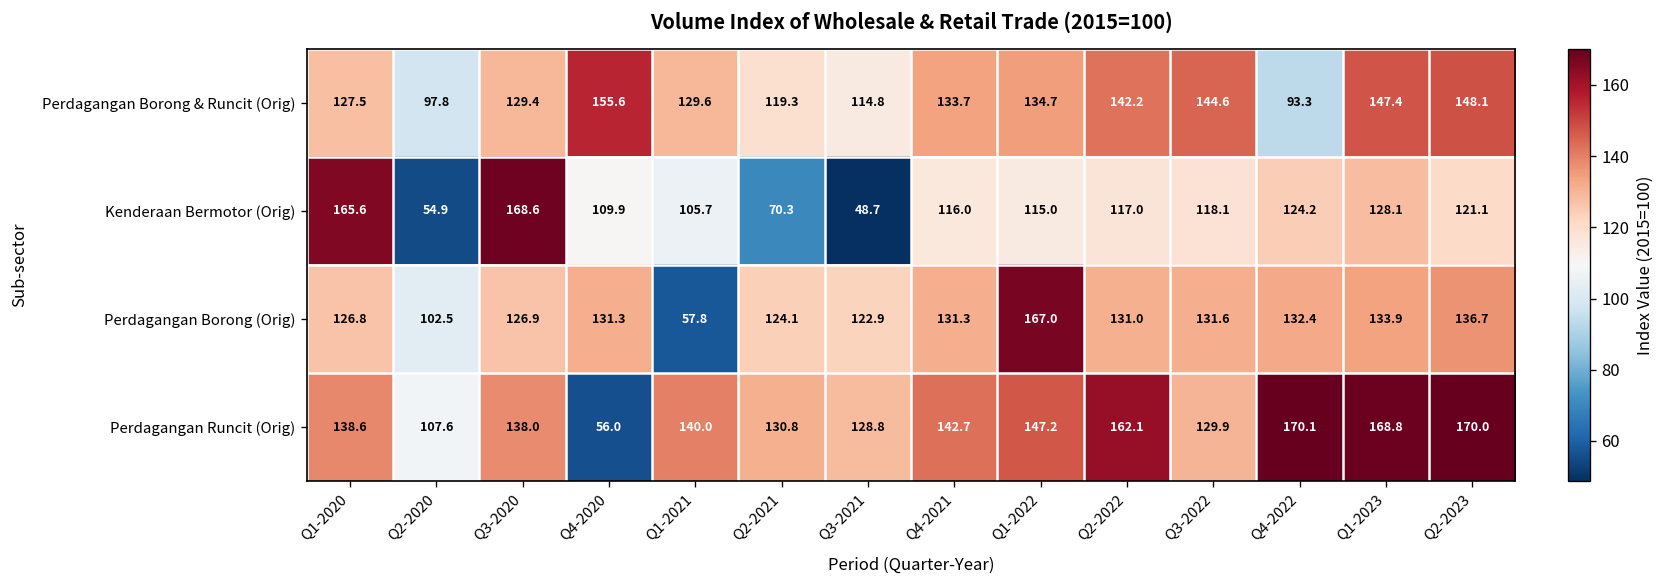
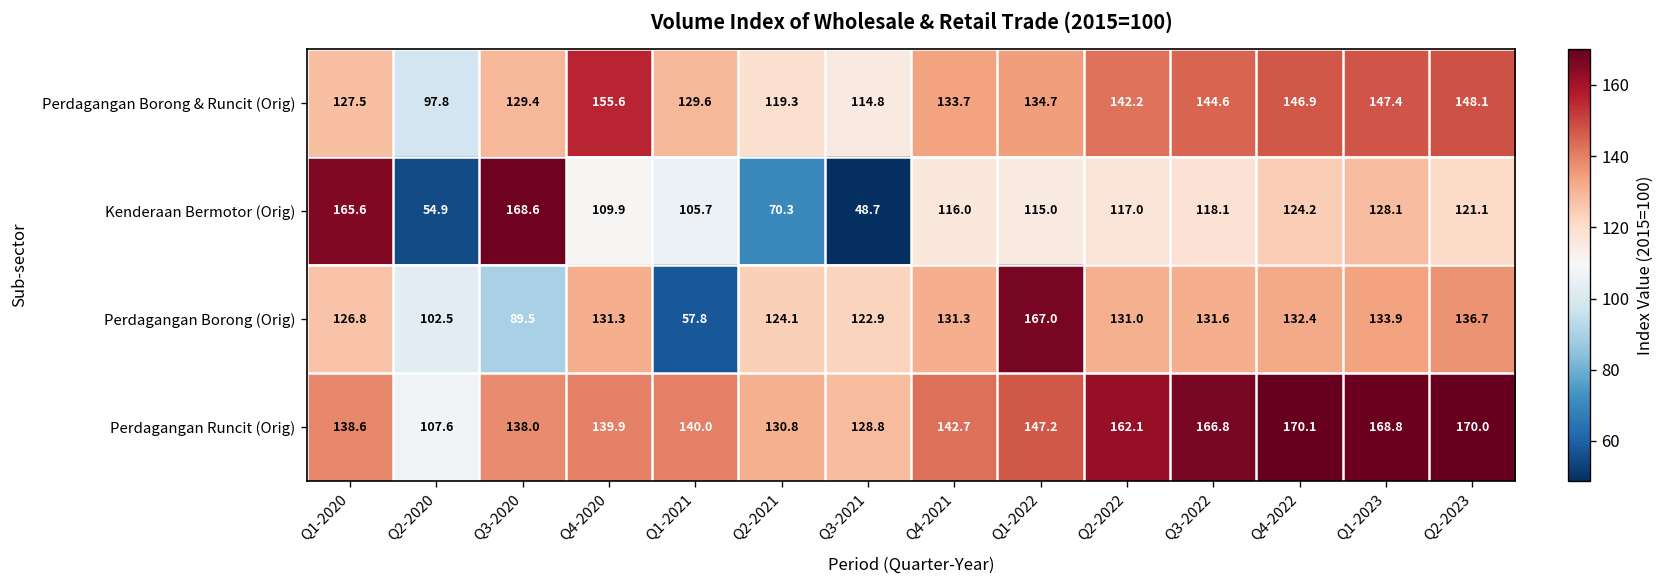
  {
    "Perdagangan Borong & Runcit (Orig)": {
      "Q1-2020": 127.5,
      "Q2-2020": 97.8,
      "Q3-2020": 129.4,
      "Q4-2020": 155.6,
      "Q1-2021": 129.6,
      "Q2-2021": 119.3,
      "Q3-2021": 114.8,
      "Q4-2021": 133.7,
      "Q1-2022": 134.7,
      "Q2-2022": 142.2,
      "Q3-2022": 144.6,
-     "Q4-2022": 93.3,
+     "Q4-2022": 146.9,
      "Q1-2023": 147.4,
      "Q2-2023": 148.1
    },
    "Kenderaan Bermotor (Orig)": {
      "Q1-2020": 165.6,
      "Q2-2020": 54.9,
      "Q3-2020": 168.6,
      "Q4-2020": 109.9,
      "Q1-2021": 105.7,
      "Q2-2021": 70.3,
      "Q3-2021": 48.7,
      "Q4-2021": 116.0,
      "Q1-2022": 115.0,
      "Q2-2022": 117.0,
      "Q3-2022": 118.1,
      "Q4-2022": 124.2,
      "Q1-2023": 128.1,
      "Q2-2023": 121.1
    },
    "Perdagangan Borong (Orig)": {
      "Q1-2020": 126.8,
      "Q2-2020": 102.5,
-     "Q3-2020": 126.9,
+     "Q3-2020": 89.5,
      "Q4-2020": 131.3,
      "Q1-2021": 57.8,
      "Q2-2021": 124.1,
      "Q3-2021": 122.9,
      "Q4-2021": 131.3,
      "Q1-2022": 167.0,
      "Q2-2022": 131.0,
      "Q3-2022": 131.6,
      "Q4-2022": 132.4,
      "Q1-2023": 133.9,
      "Q2-2023": 136.7
    },
    "Perdagangan Runcit (Orig)": {
      "Q1-2020": 138.6,
      "Q2-2020": 107.6,
      "Q3-2020": 138.0,
-     "Q4-2020": 56.0,
+     "Q4-2020": 139.9,
      "Q1-2021": 140.0,
      "Q2-2021": 130.8,
      "Q3-2021": 128.8,
      "Q4-2021": 142.7,
      "Q1-2022": 147.2,
      "Q2-2022": 162.1,
-     "Q3-2022": 129.9,
+     "Q3-2022": 166.8,
      "Q4-2022": 170.1,
      "Q1-2023": 168.8,
      "Q2-2023": 170.0
    }
  }
